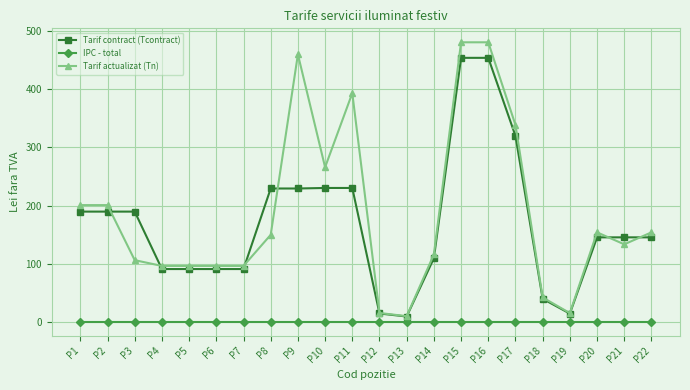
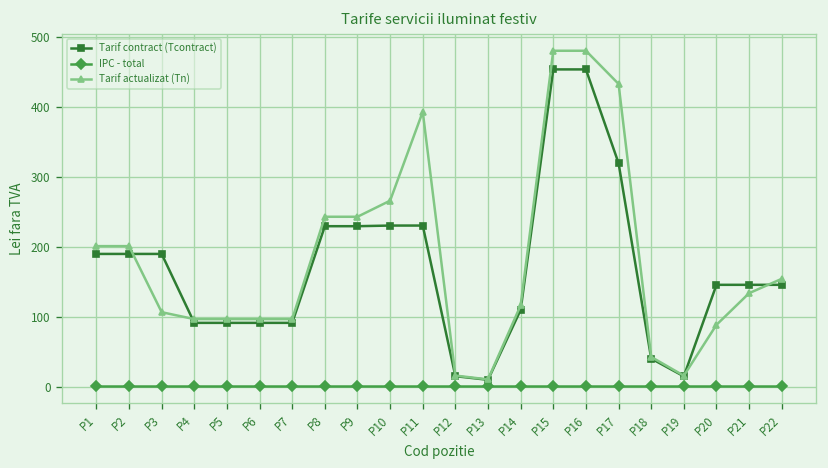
  {
    "Tarif actualizat (Tn)": {
      "P1": 200,
      "P2": 200,
      "P3": 110,
      "P4": 100,
      "P5": 100,
      "P6": 100,
      "P7": 100,
-     "P8": 150,
-     "P9": 460,
+     "P8": 240,
+     "P9": 240,
      "P10": 270,
      "P11": 390,
      "P14": 120,
      "P15": 480,
      "P16": 480,
-     "P17": 340,
-     "P20": 150,
+     "P17": 430,
+     "P20": 90,
      "P21": 130,
      "P22": 150
    }
  }
